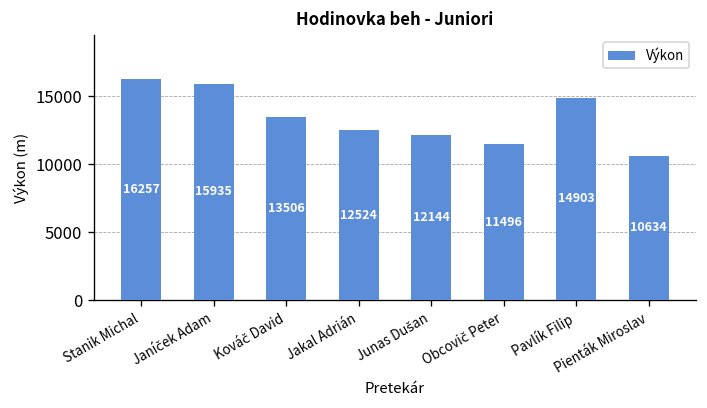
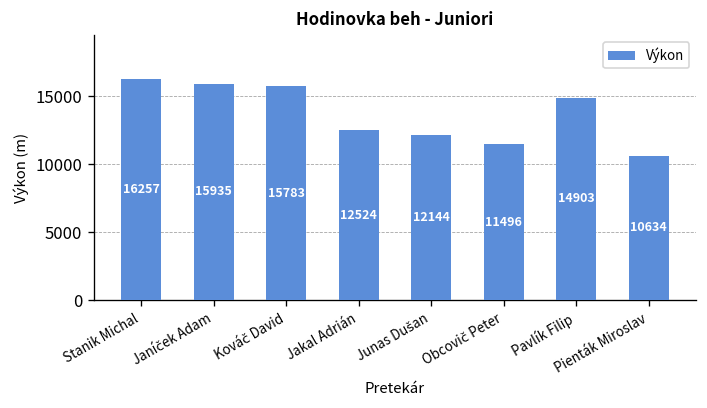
  {
    "Stanik Michal": 16257,
    "Janíček Adam": 15935,
-   "Kováč David": 13506,
+   "Kováč David": 15783,
    "Jakal Adrián": 12524,
    "Junas Dušan": 12144,
    "Obcovič Peter": 11496,
    "Pavlík Filip": 14903,
    "Pienták Miroslav": 10634
  }
